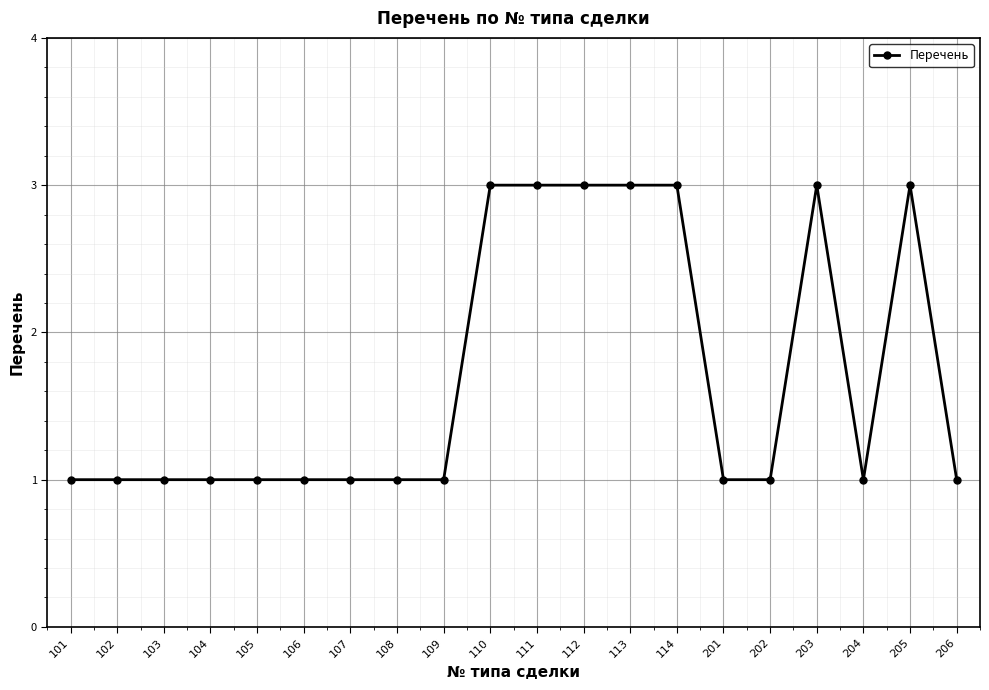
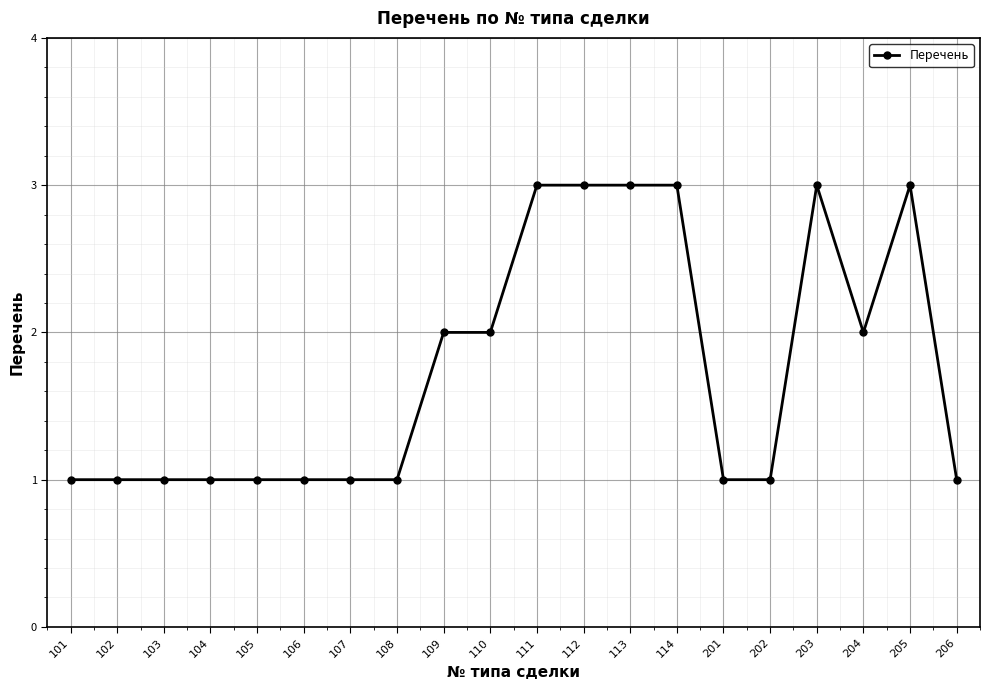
  {
    "101": 1,
    "102": 1,
    "103": 1,
    "104": 1,
    "105": 1,
    "106": 1,
    "107": 1,
    "108": 1,
-   "109": 1,
-   "110": 3,
+   "109": 2,
+   "110": 2,
    "111": 3,
    "112": 3,
    "113": 3,
    "114": 3,
    "201": 1,
    "202": 1,
    "203": 3,
-   "204": 1,
+   "204": 2,
    "205": 3,
    "206": 1
  }
